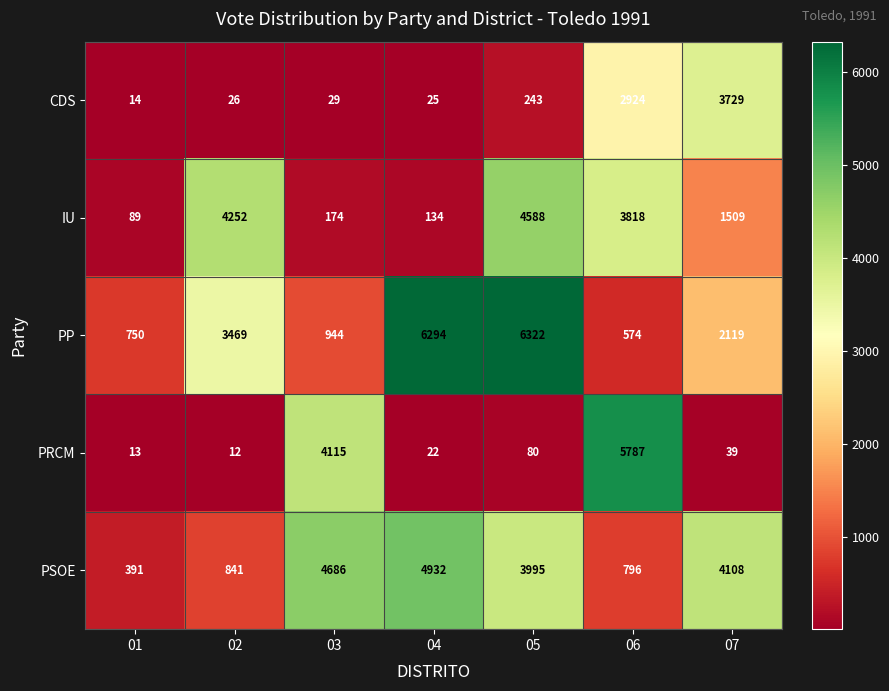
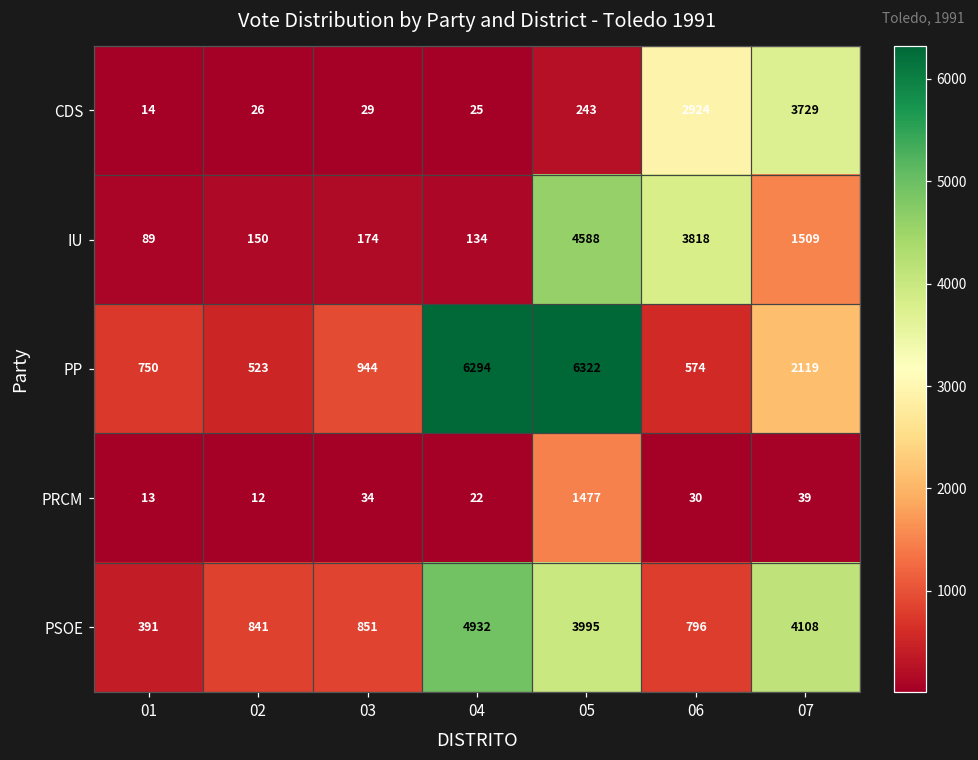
  {
    "CDS": {
      "01": 14,
      "02": 26,
      "03": 29,
      "04": 25,
      "05": 243,
      "06": 2924,
      "07": 3729
    },
    "IU": {
      "01": 89,
-     "02": 4252,
+     "02": 150,
      "03": 174,
      "04": 134,
      "05": 4588,
      "06": 3818,
      "07": 1509
    },
    "PP": {
      "01": 750,
-     "02": 3469,
+     "02": 523,
      "03": 944,
      "04": 6294,
      "05": 6322,
      "06": 574,
      "07": 2119
    },
    "PRCM": {
      "01": 13,
      "02": 12,
-     "03": 4115,
+     "03": 34,
      "04": 22,
-     "05": 80,
-     "06": 5787,
+     "05": 1477,
+     "06": 30,
      "07": 39
    },
    "PSOE": {
      "01": 391,
      "02": 841,
-     "03": 4686,
+     "03": 851,
      "04": 4932,
      "05": 3995,
      "06": 796,
      "07": 4108
    }
  }
